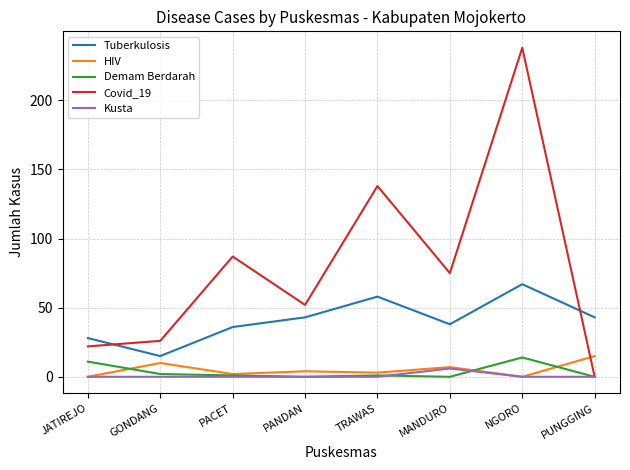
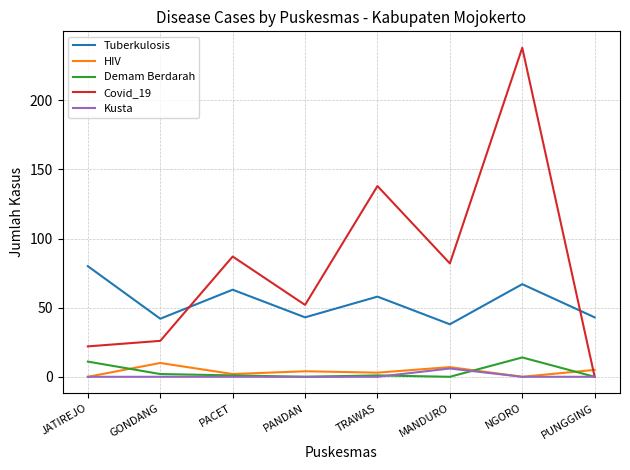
  {
    "Tuberkulosis": {
-     "JATIREJO": 28,
-     "GONDANG": 15,
-     "PACET": 36,
+     "JATIREJO": 80,
+     "GONDANG": 42,
+     "PACET": 63,
      "PANDAN": 43,
      "TRAWAS": 58,
      "MANDURO": 38,
      "NGORO": 67,
      "PUNGGING": 43
    },
    "HIV": {
      "GONDANG": 10,
      "PANDAN": 4,
      "TRAWAS": 3,
-     "PUNGGING": 15
+     "PUNGGING": 5
    },
    "Demam Berdarah": {
      "JATIREJO": 11,
      "GONDANG": 2,
      "MANDURO": 0,
      "NGORO": 14
    },
    "Covid_19": {
      "JATIREJO": 22,
      "GONDANG": 26,
      "PACET": 87,
      "PANDAN": 52,
      "TRAWAS": 138,
-     "MANDURO": 75,
+     "MANDURO": 82,
      "NGORO": 238
    },
    "Kusta": {
      "GONDANG": 0
    }
  }
